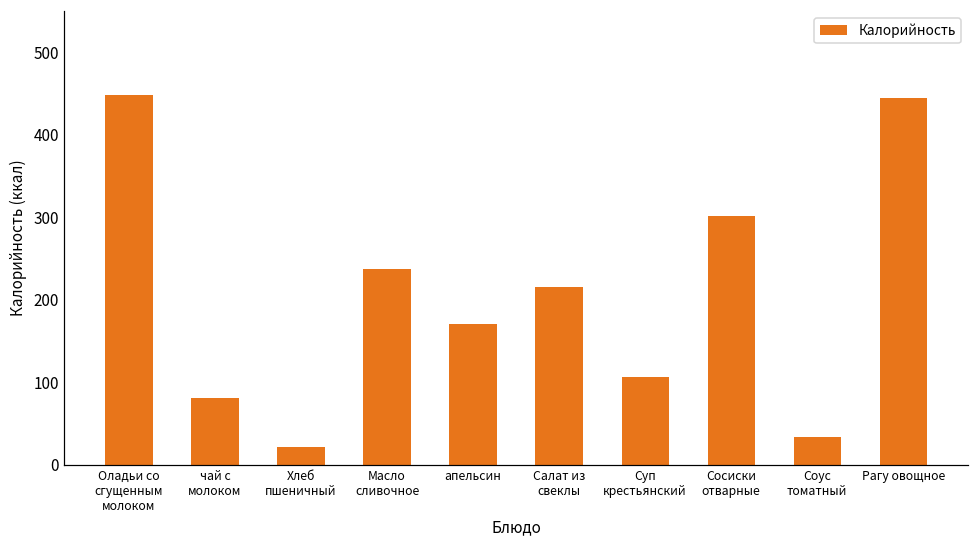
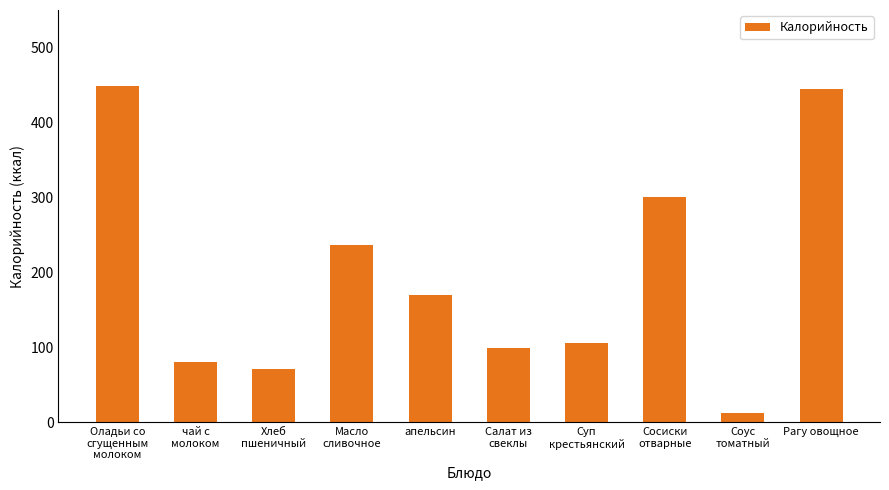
  {
    "Оладьи со сгущенным молоком": 450,
    "чай с молоком": 80,
-   "Хлеб пшеничный": 20,
+   "Хлеб пшеничный": 70,
    "Масло сливочное": 240,
    "апельсин": 170,
-   "Салат из свеклы": 220,
+   "Салат из свеклы": 100,
    "Суп крестьянский": 110,
    "Сосиски отварные": 300,
-   "Соус томатный": 30,
+   "Соус томатный": 10,
    "Рагу овощное": 440
  }
